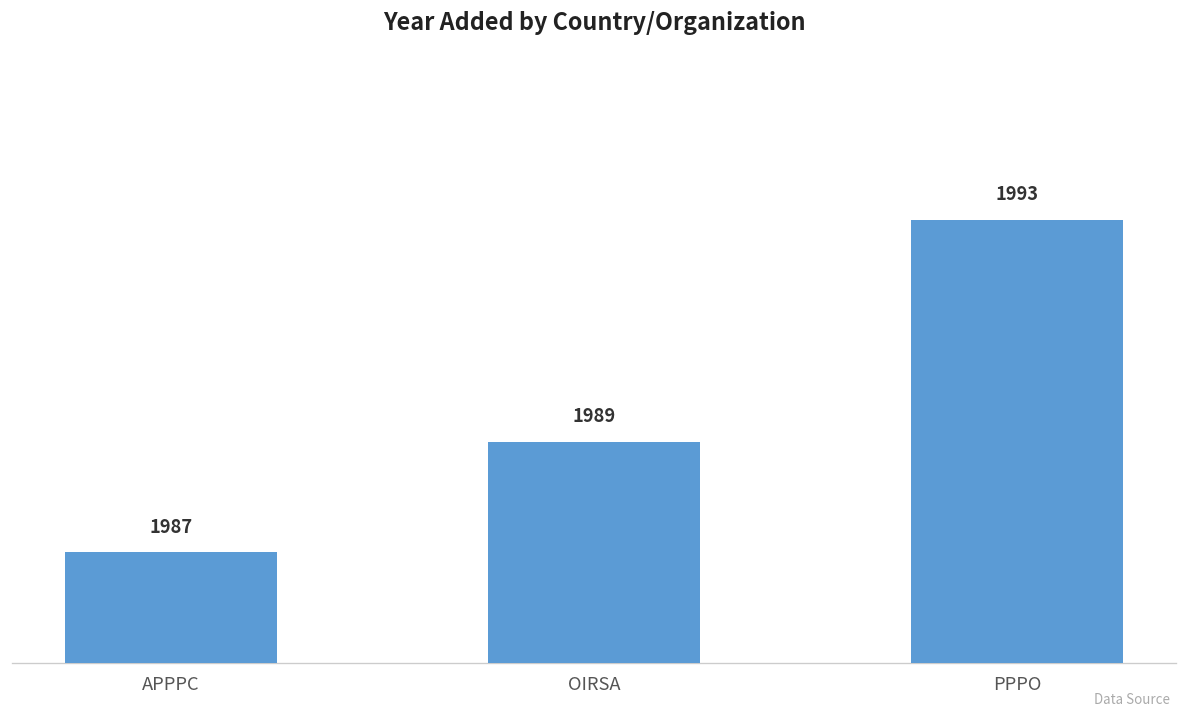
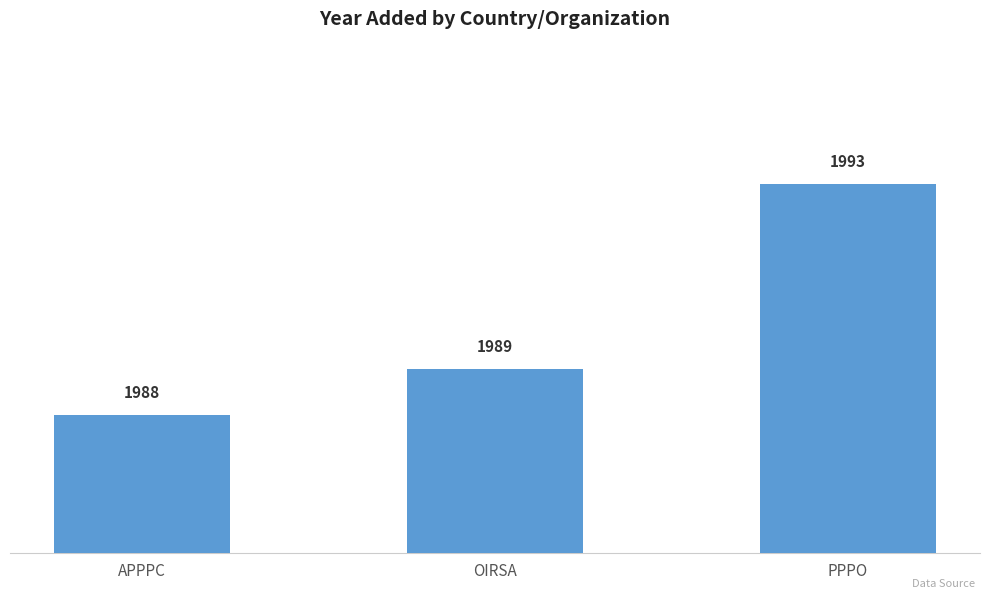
  {
-   "APPPC": 1987,
+   "APPPC": 1988,
    "OIRSA": 1989,
    "PPPO": 1993
  }
